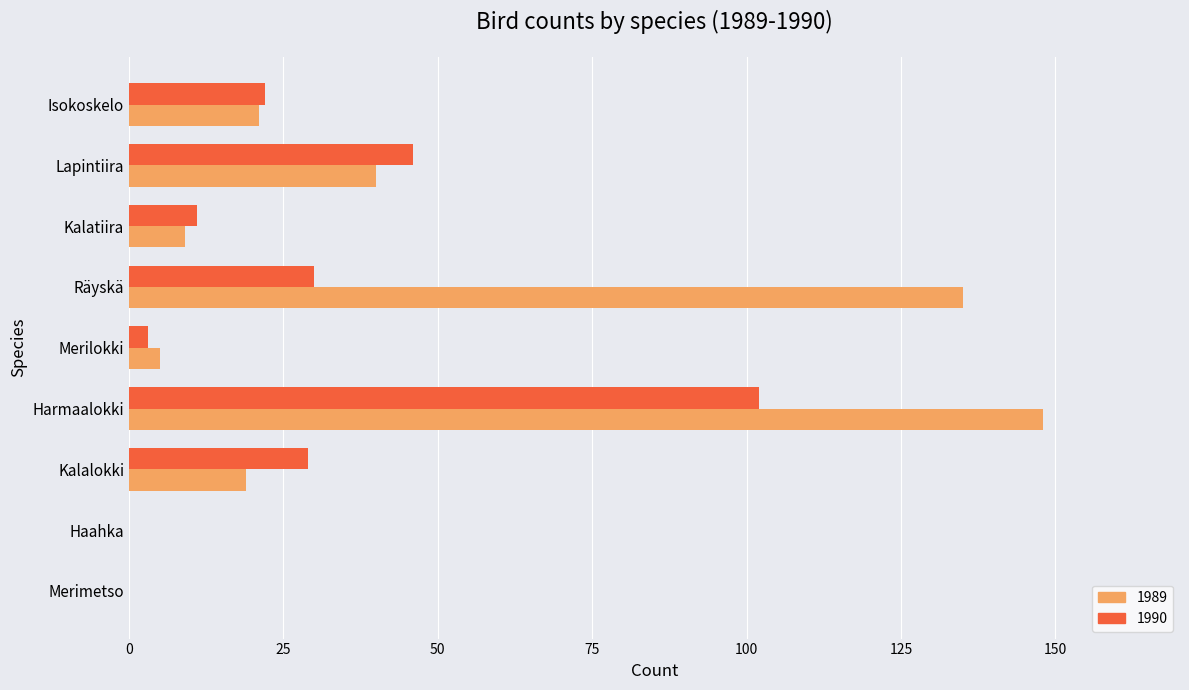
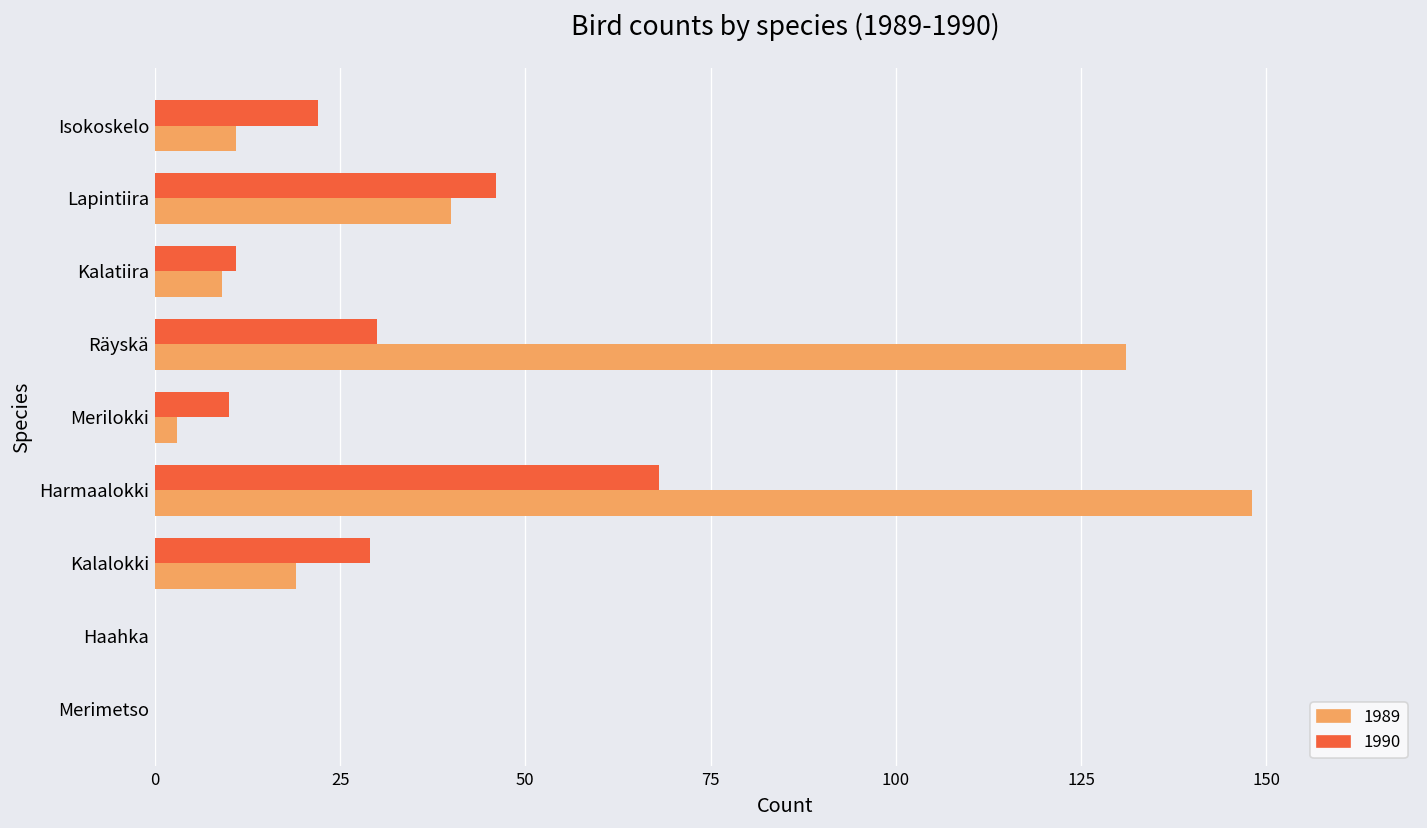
  {
    "1989": {
-     "Isokoskelo": 21,
+     "Isokoskelo": 11,
      "Lapintiira": 40,
      "Kalatiira": 9,
-     "Räyskä": 135,
-     "Merilokki": 5,
+     "Räyskä": 131,
+     "Merilokki": 3,
      "Harmaalokki": 148,
      "Kalalokki": 19,
      "Haahka": 0,
      "Merimetso": 0
    },
    "1990": {
      "Isokoskelo": 22,
      "Lapintiira": 46,
      "Kalatiira": 11,
      "Räyskä": 30,
-     "Merilokki": 3,
-     "Harmaalokki": 102,
+     "Merilokki": 10,
+     "Harmaalokki": 68,
      "Kalalokki": 29,
      "Haahka": 0,
      "Merimetso": 0
    }
  }
